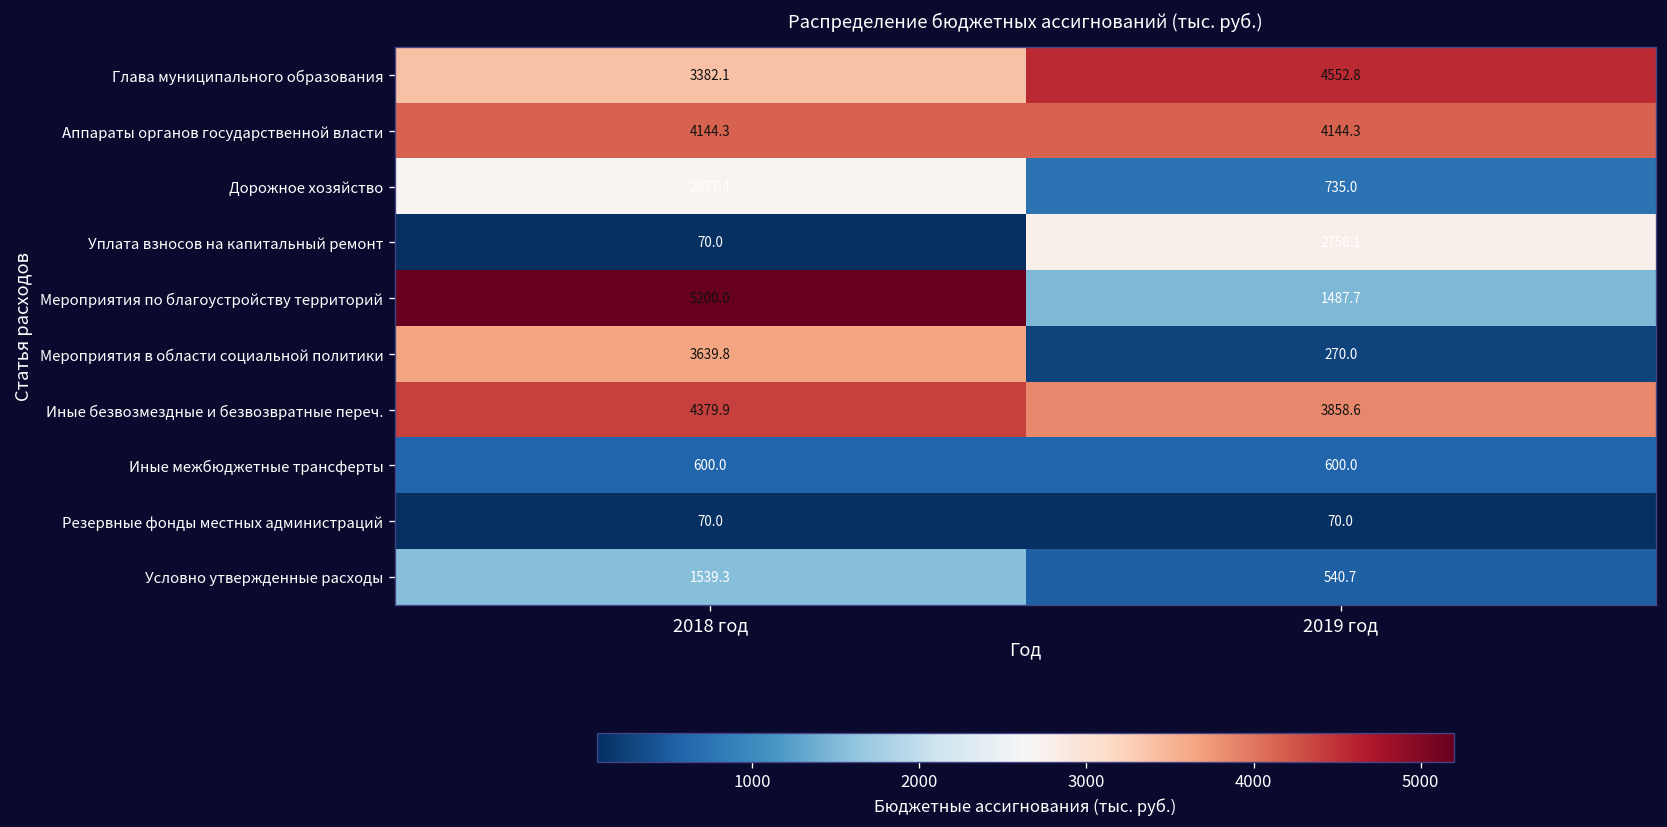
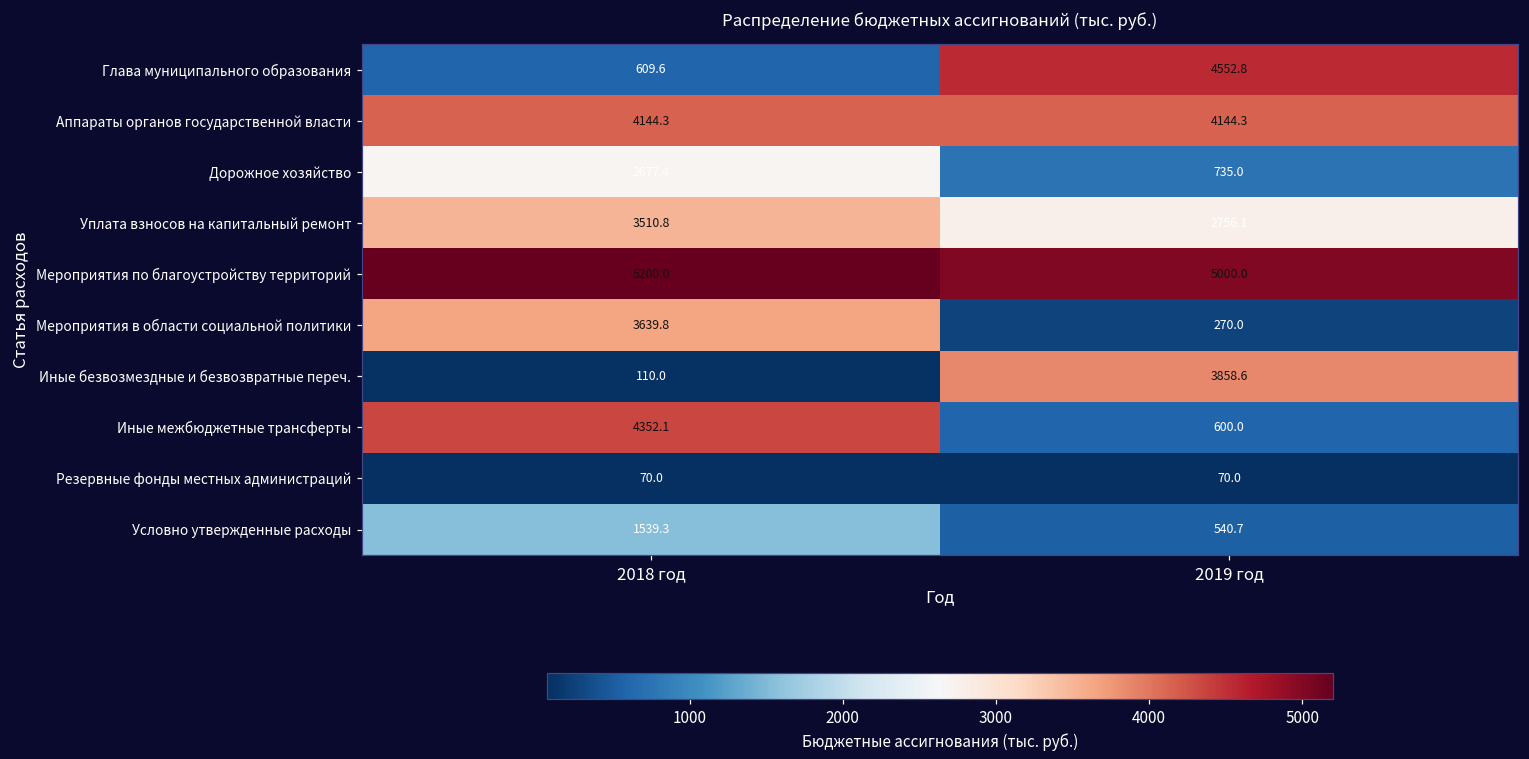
  {
    "Глава муниципального образования": {
-     "2018 год": 3382.1,
+     "2018 год": 609.6,
      "2019 год": 4552.8
    },
    "Аппараты органов государственной власти": {
      "2018 год": 4144.3,
      "2019 год": 4144.3
    },
    "Дорожное хозяйство": {
      "2019 год": 735.0
    },
    "Уплата взносов на капитальный ремонт": {
-     "2018 год": 70.0
+     "2018 год": 3510.8
    },
    "Мероприятия по благоустройству территорий": {
      "2018 год": 5200.0,
-     "2019 год": 1487.7
+     "2019 год": 5000.0
    },
    "Мероприятия в области социальной политики": {
      "2018 год": 3639.8,
      "2019 год": 270.0
    },
    "Иные безвозмездные и безвозвратные переч.": {
-     "2018 год": 4379.9,
+     "2018 год": 110.0,
      "2019 год": 3858.6
    },
    "Иные межбюджетные трансферты": {
-     "2018 год": 600.0,
+     "2018 год": 4352.1,
      "2019 год": 600.0
    },
    "Резервные фонды местных администраций": {
      "2018 год": 70.0,
      "2019 год": 70.0
    },
    "Условно утвержденные расходы": {
      "2018 год": 1539.3,
      "2019 год": 540.7
    }
  }
